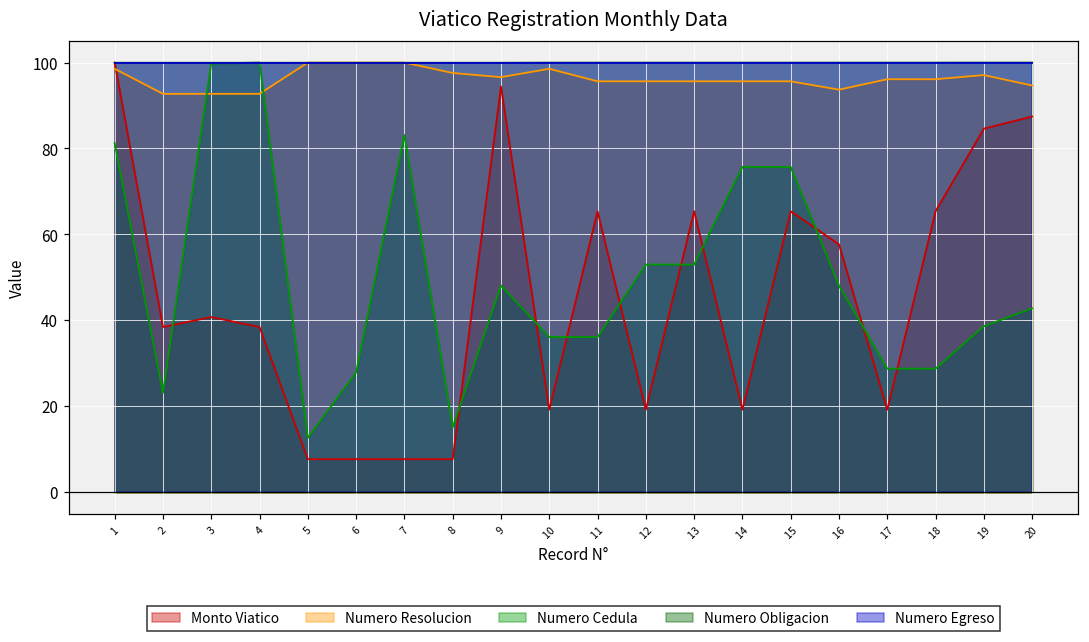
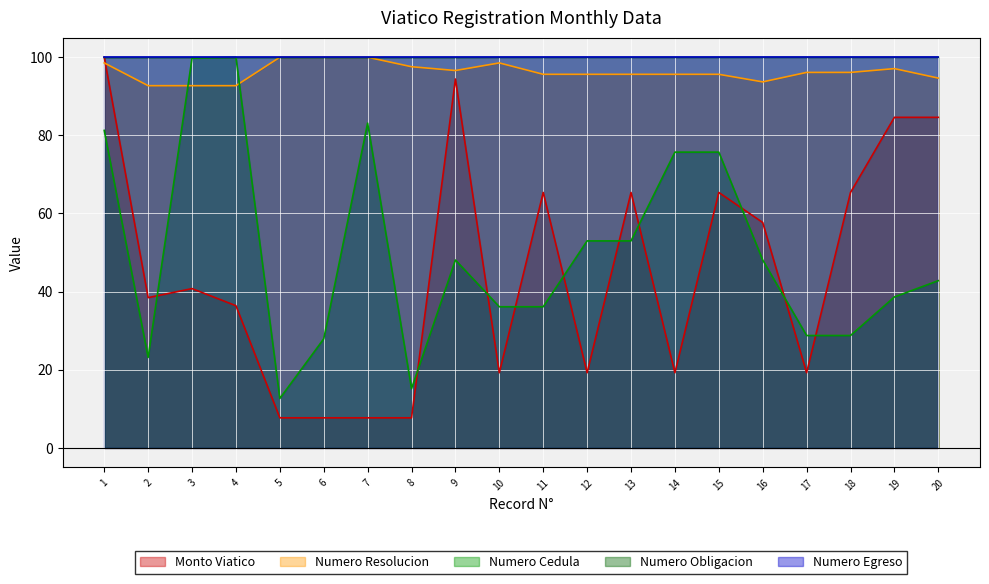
  {
    "Monto Viatico": {
      "2": 38,
      "3": 41,
-     "4": 38,
+     "4": 36,
      "5": 8,
      "6": 8,
      "7": 8,
      "8": 8,
      "9": 94,
      "10": 19,
      "11": 65,
      "12": 19,
      "13": 65,
      "14": 19,
      "15": 65,
      "16": 58,
      "17": 19,
      "18": 65,
      "19": 85,
-     "20": 87
+     "20": 85
    },
    "Numero Resolucion": {
      "1": 99,
      "2": 93,
      "3": 93,
      "4": 93,
      "8": 98,
      "9": 97,
      "10": 99,
      "11": 96,
      "12": 96,
      "13": 96,
      "14": 96,
      "15": 96,
      "16": 94,
      "17": 96,
      "18": 96,
      "19": 97,
      "20": 95
    }
  }
